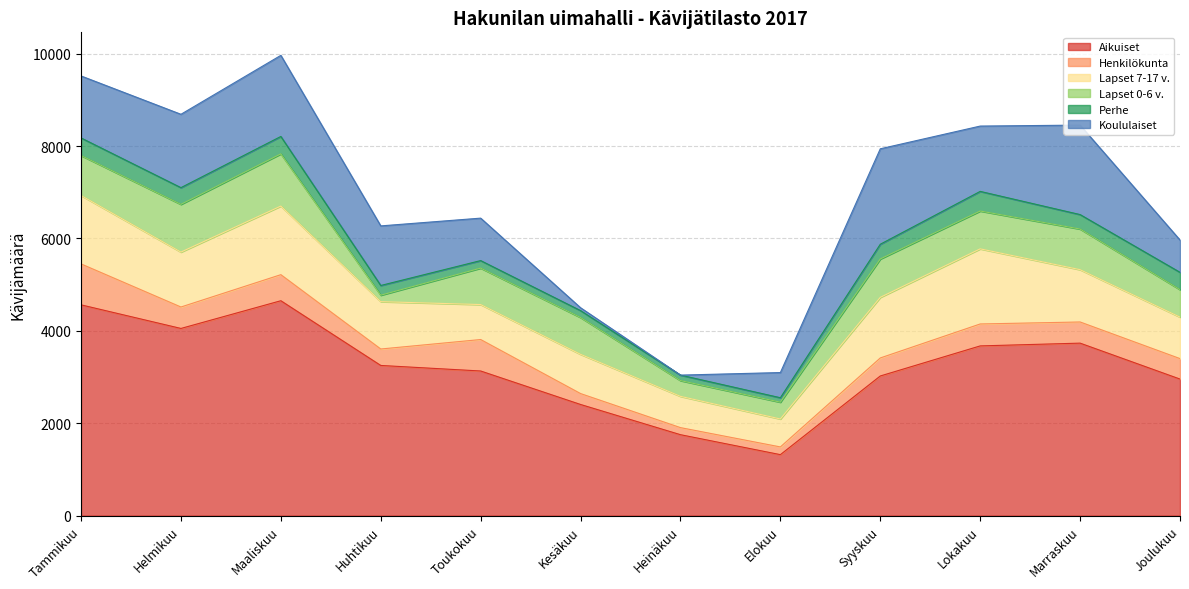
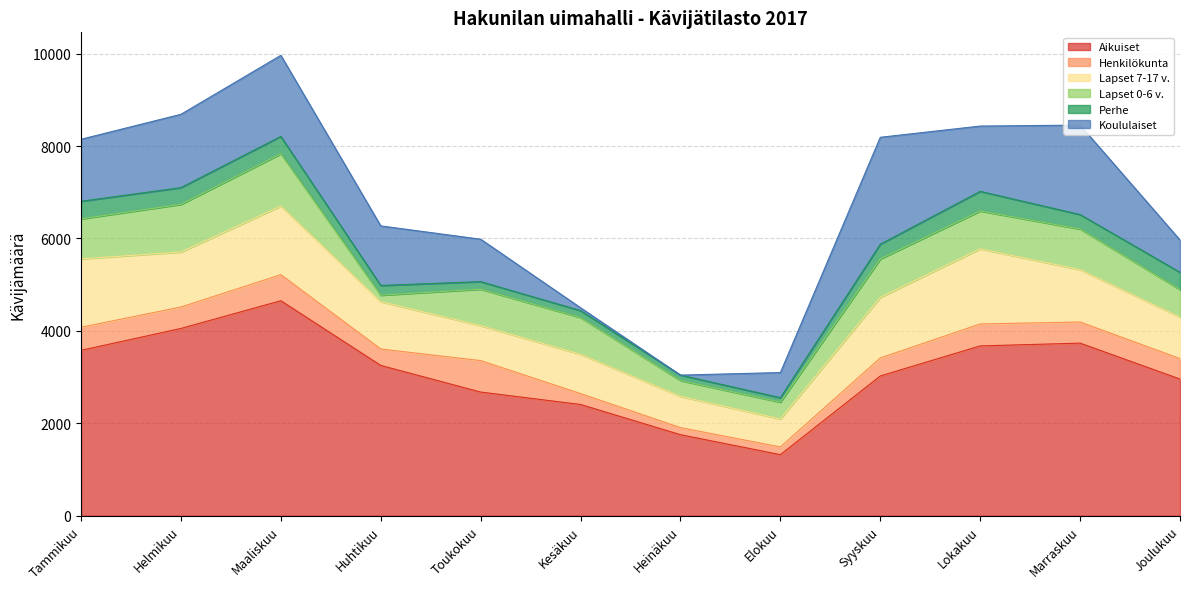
  {
    "Aikuiset": {
-     "Tammikuu": 4600,
+     "Tammikuu": 3600,
      "Helmikuu": 4100,
      "Maaliskuu": 4700,
      "Huhtikuu": 3300,
-     "Toukokuu": 3100,
+     "Toukokuu": 2700,
      "Kesäkuu": 2400,
      "Heinäkuu": 1800,
      "Elokuu": 1300,
      "Syyskuu": 3000,
      "Lokakuu": 3700,
      "Marraskuu": 3700,
      "Joulukuu": 3000
    },
    "Henkilökunta": {
-     "Tammikuu": 900,
+     "Tammikuu": 500,
      "Helmikuu": 500,
      "Maaliskuu": 600,
      "Huhtikuu": 400,
      "Toukokuu": 700,
      "Kesäkuu": 200,
      "Heinäkuu": 200,
      "Elokuu": 200,
      "Syyskuu": 400,
      "Lokakuu": 500,
      "Marraskuu": 500,
      "Joulukuu": 400
    },
    "Lapset 7-17 v.": {
      "Tammikuu": 1500,
      "Helmikuu": 1200,
      "Maaliskuu": 1500,
      "Huhtikuu": 1000,
      "Toukokuu": 800,
      "Kesäkuu": 900,
      "Heinäkuu": 700,
      "Elokuu": 600,
      "Syyskuu": 1300,
      "Lokakuu": 1600,
      "Marraskuu": 1100,
      "Joulukuu": 900
    },
    "Lapset 0-6 v.": {
      "Tammikuu": 900,
      "Helmikuu": 1000,
      "Maaliskuu": 1100,
      "Huhtikuu": 100,
      "Toukokuu": 800,
      "Kesäkuu": 800,
      "Heinäkuu": 300,
      "Elokuu": 400,
      "Syyskuu": 800,
      "Lokakuu": 800,
      "Marraskuu": 900,
      "Joulukuu": 600
    },
    "Perhe": {
      "Tammikuu": 400,
      "Helmikuu": 400,
      "Maaliskuu": 400,
      "Huhtikuu": 200,
      "Toukokuu": 200,
      "Kesäkuu": 200,
      "Elokuu": 100,
      "Syyskuu": 300,
      "Lokakuu": 400,
      "Marraskuu": 300,
      "Joulukuu": 400
    },
    "Koululaiset": {
      "Tammikuu": 1300,
      "Helmikuu": 1600,
      "Maaliskuu": 1800,
      "Huhtikuu": 1300,
      "Toukokuu": 900,
      "Kesäkuu": 100,
      "Elokuu": 500,
-     "Syyskuu": 2100,
+     "Syyskuu": 2300,
      "Lokakuu": 1400,
      "Joulukuu": 700
    }
  }
